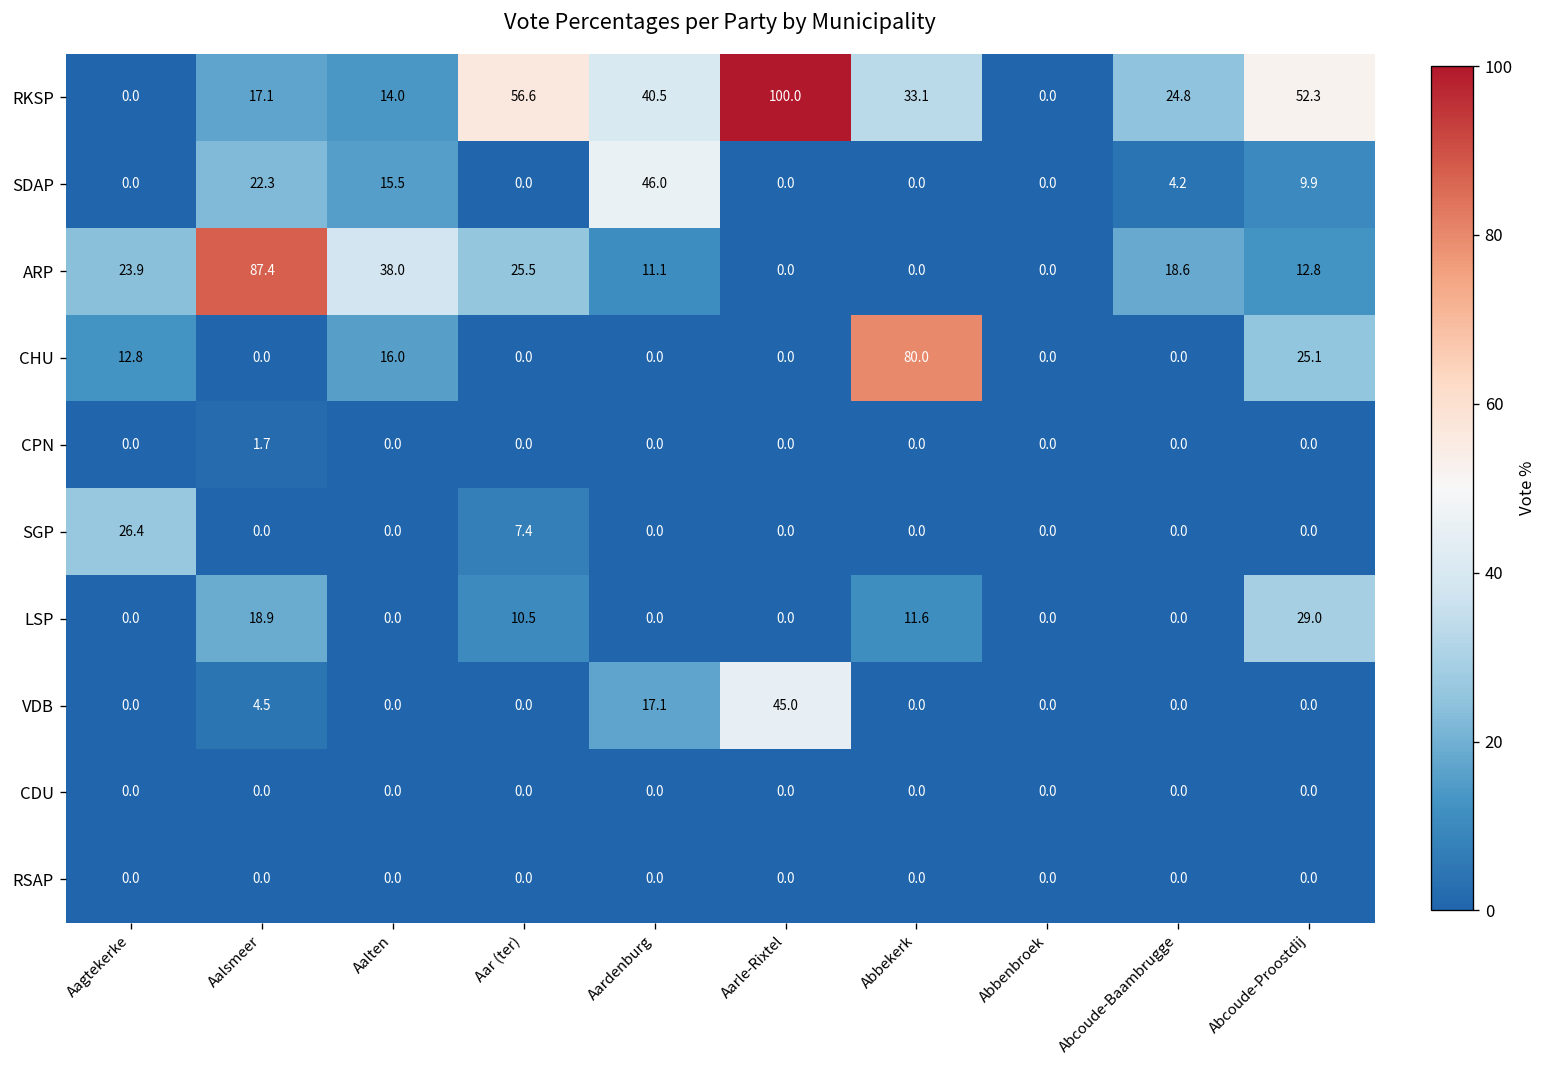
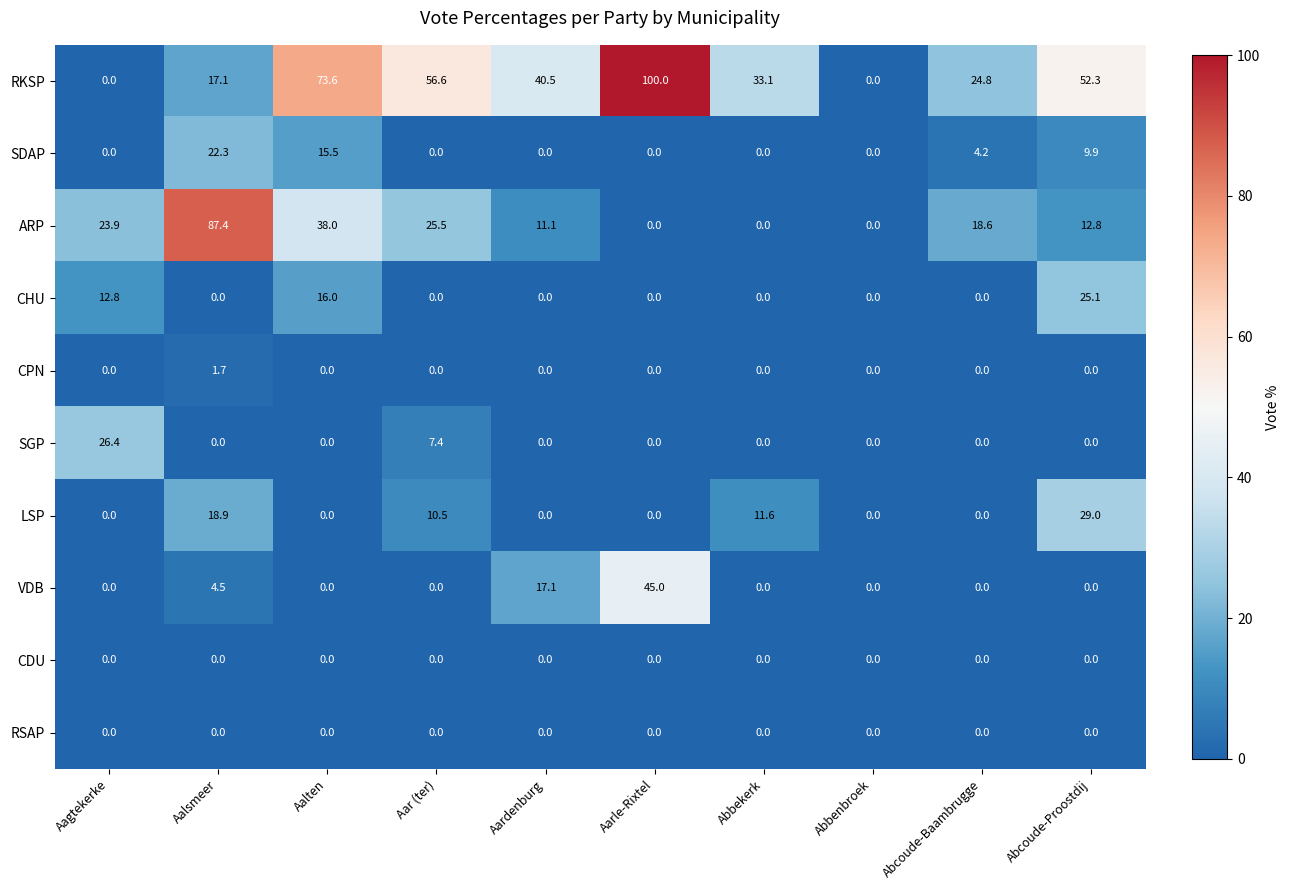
  {
    "RKSP": {
      "Aagtekerke": 0.0,
      "Aalsmeer": 17.1,
-     "Aalten": 14.0,
+     "Aalten": 73.6,
      "Aar (ter)": 56.6,
      "Aardenburg": 40.5,
      "Aarle-Rixtel": 100.0,
      "Abbekerk": 33.1,
      "Abbenbroek": 0.0,
      "Abcoude-Baambrugge": 24.8,
      "Abcoude-Proostdij": 52.3
    },
    "SDAP": {
      "Aagtekerke": 0.0,
      "Aalsmeer": 22.3,
      "Aalten": 15.5,
      "Aar (ter)": 0.0,
-     "Aardenburg": 46.0,
+     "Aardenburg": 0.0,
      "Aarle-Rixtel": 0.0,
      "Abbekerk": 0.0,
      "Abbenbroek": 0.0,
      "Abcoude-Baambrugge": 4.2,
      "Abcoude-Proostdij": 9.9
    },
    "ARP": {
      "Aagtekerke": 23.9,
      "Aalsmeer": 87.4,
      "Aalten": 38.0,
      "Aar (ter)": 25.5,
      "Aardenburg": 11.1,
      "Aarle-Rixtel": 0.0,
      "Abbekerk": 0.0,
      "Abbenbroek": 0.0,
      "Abcoude-Baambrugge": 18.6,
      "Abcoude-Proostdij": 12.8
    },
    "CHU": {
      "Aagtekerke": 12.8,
      "Aalsmeer": 0.0,
      "Aalten": 16.0,
      "Aar (ter)": 0.0,
      "Aardenburg": 0.0,
      "Aarle-Rixtel": 0.0,
-     "Abbekerk": 80.0,
+     "Abbekerk": 0.0,
      "Abbenbroek": 0.0,
      "Abcoude-Baambrugge": 0.0,
      "Abcoude-Proostdij": 25.1
    },
    "CPN": {
      "Aagtekerke": 0.0,
      "Aalsmeer": 1.7,
      "Aalten": 0.0,
      "Aar (ter)": 0.0,
      "Aardenburg": 0.0,
      "Aarle-Rixtel": 0.0,
      "Abbekerk": 0.0,
      "Abbenbroek": 0.0,
      "Abcoude-Baambrugge": 0.0,
      "Abcoude-Proostdij": 0.0
    },
    "SGP": {
      "Aagtekerke": 26.4,
      "Aalsmeer": 0.0,
      "Aalten": 0.0,
      "Aar (ter)": 7.4,
      "Aardenburg": 0.0,
      "Aarle-Rixtel": 0.0,
      "Abbekerk": 0.0,
      "Abbenbroek": 0.0,
      "Abcoude-Baambrugge": 0.0,
      "Abcoude-Proostdij": 0.0
    },
    "LSP": {
      "Aagtekerke": 0.0,
      "Aalsmeer": 18.9,
      "Aalten": 0.0,
      "Aar (ter)": 10.5,
      "Aardenburg": 0.0,
      "Aarle-Rixtel": 0.0,
      "Abbekerk": 11.6,
      "Abbenbroek": 0.0,
      "Abcoude-Baambrugge": 0.0,
      "Abcoude-Proostdij": 29.0
    },
    "VDB": {
      "Aagtekerke": 0.0,
      "Aalsmeer": 4.5,
      "Aalten": 0.0,
      "Aar (ter)": 0.0,
      "Aardenburg": 17.1,
      "Aarle-Rixtel": 45.0,
      "Abbekerk": 0.0,
      "Abbenbroek": 0.0,
      "Abcoude-Baambrugge": 0.0,
      "Abcoude-Proostdij": 0.0
    },
    "CDU": {
      "Aagtekerke": 0.0,
      "Aalsmeer": 0.0,
      "Aalten": 0.0,
      "Aar (ter)": 0.0,
      "Aardenburg": 0.0,
      "Aarle-Rixtel": 0.0,
      "Abbekerk": 0.0,
      "Abbenbroek": 0.0,
      "Abcoude-Baambrugge": 0.0,
      "Abcoude-Proostdij": 0.0
    },
    "RSAP": {
      "Aagtekerke": 0.0,
      "Aalsmeer": 0.0,
      "Aalten": 0.0,
      "Aar (ter)": 0.0,
      "Aardenburg": 0.0,
      "Aarle-Rixtel": 0.0,
      "Abbekerk": 0.0,
      "Abbenbroek": 0.0,
      "Abcoude-Baambrugge": 0.0,
      "Abcoude-Proostdij": 0.0
    }
  }
